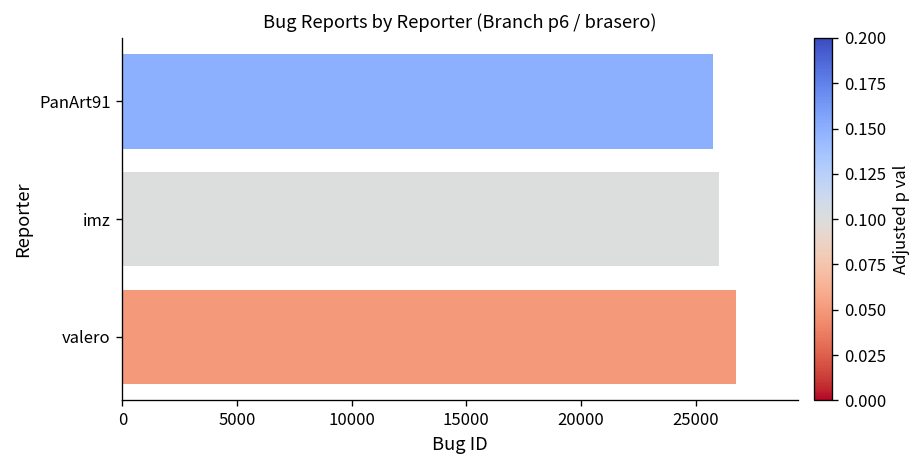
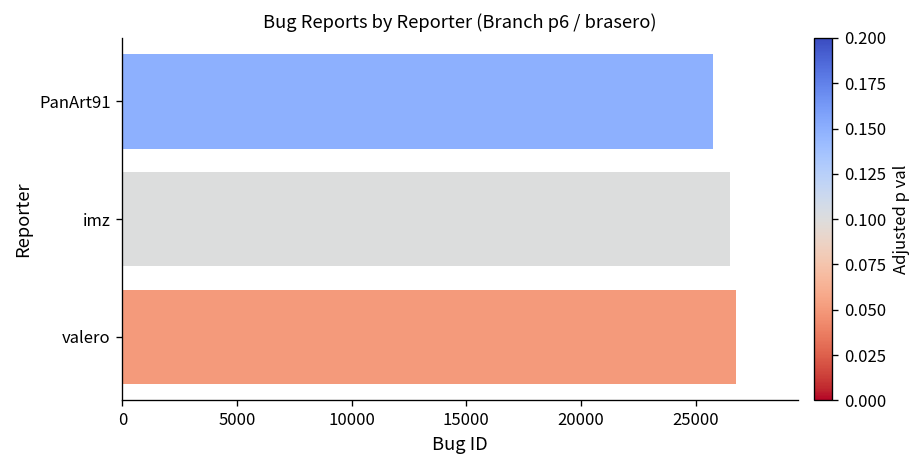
  {
    "PanArt91": 25700,
-   "imz": 26000,
+   "imz": 26500,
    "valero": 26800
  }
